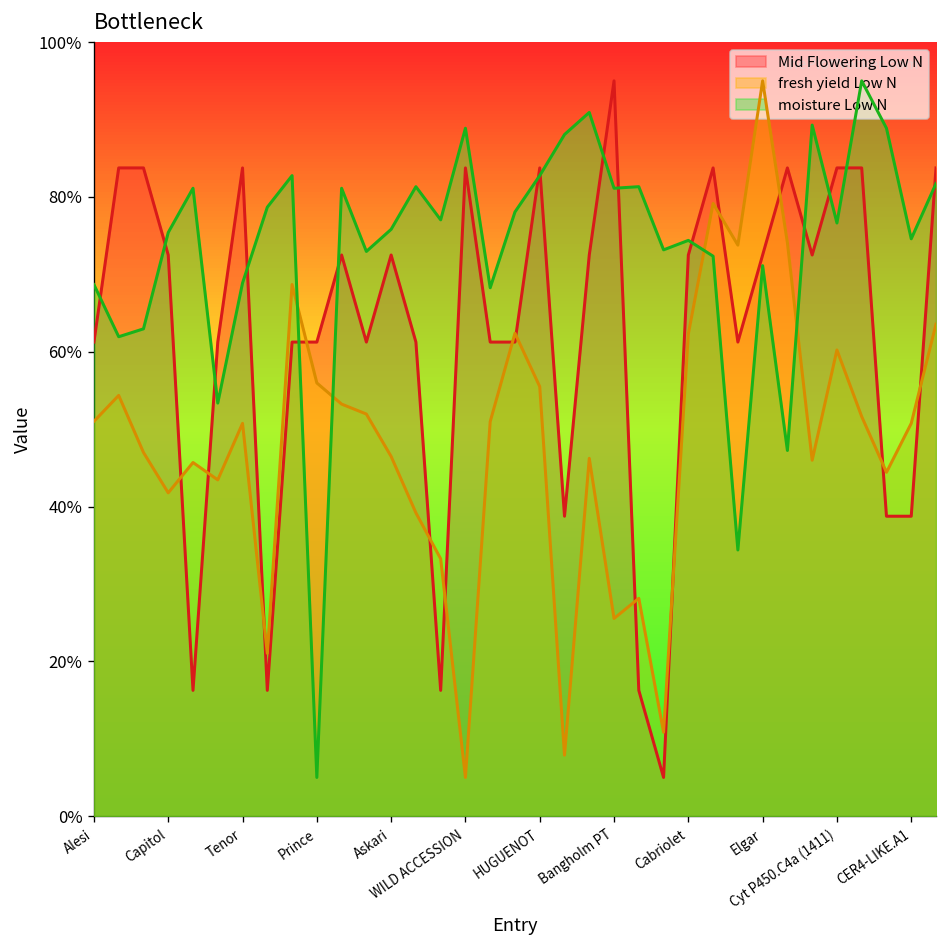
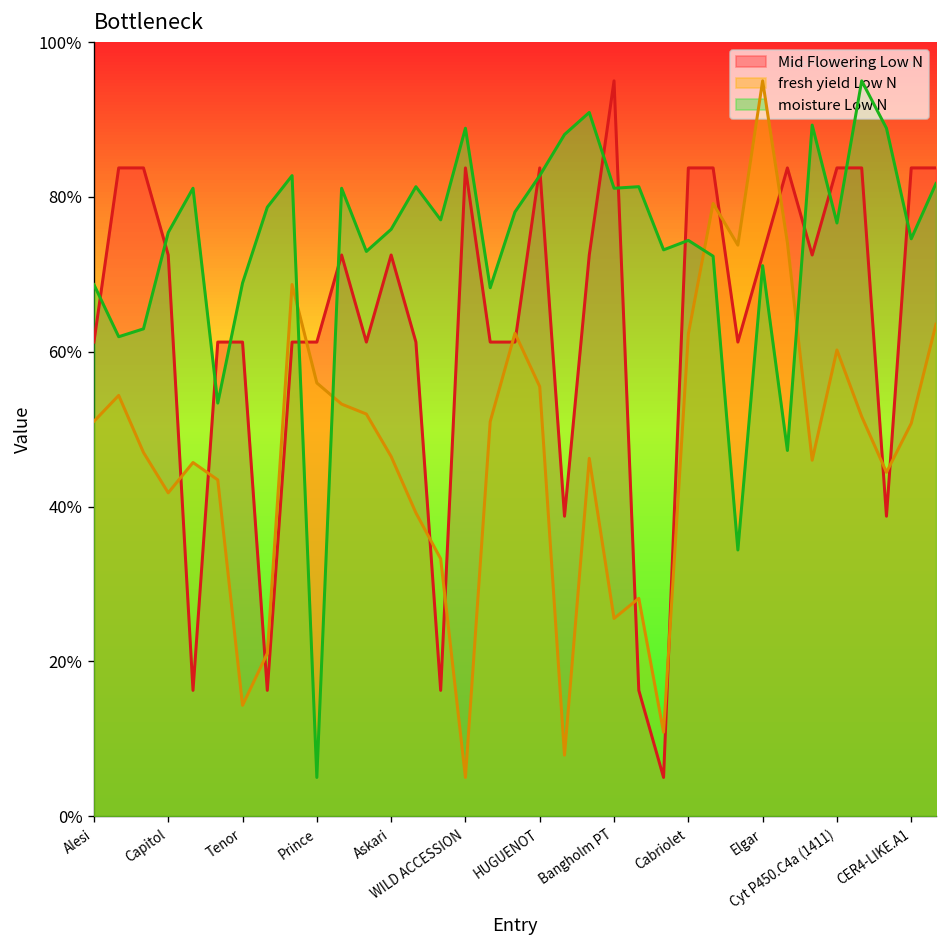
  {
    "Mid Flowering Low N": {
      "Alesi": "61%",
      "Capitol": "73%",
-     "Tenor": "84%",
+     "Tenor": "61%",
      "Prince": "61%",
      "Askari": "73%",
      "WILD ACCESSION": "84%",
      "HUGUENOT": "84%",
      "Bangholm PT": "95%",
-     "Cabriolet": "73%",
+     "Cabriolet": "84%",
      "Elgar": "73%",
      "Cyt P450.C4a (1411)": "84%",
-     "CER4-LIKE.A1": "39%"
+     "CER4-LIKE.A1": "84%"
    },
    "fresh yield Low N": {
      "Alesi": "51%",
      "Capitol": "42%",
-     "Tenor": "51%",
+     "Tenor": "14%",
      "Prince": "56%",
      "Askari": "46%",
      "WILD ACCESSION": "5%",
      "HUGUENOT": "55%",
      "Bangholm PT": "26%",
      "Cabriolet": "62%",
      "Cyt P450.C4a (1411)": "60%",
      "CER4-LIKE.A1": "51%"
    },
    "moisture Low N": {
      "Alesi": "69%",
      "Capitol": "75%",
      "Tenor": "69%",
      "Prince": "5%",
      "Askari": "76%",
      "WILD ACCESSION": "89%",
      "HUGUENOT": "83%",
      "Bangholm PT": "81%",
      "Cabriolet": "74%",
      "Elgar": "71%",
      "Cyt P450.C4a (1411)": "77%",
      "CER4-LIKE.A1": "75%"
    }
  }
